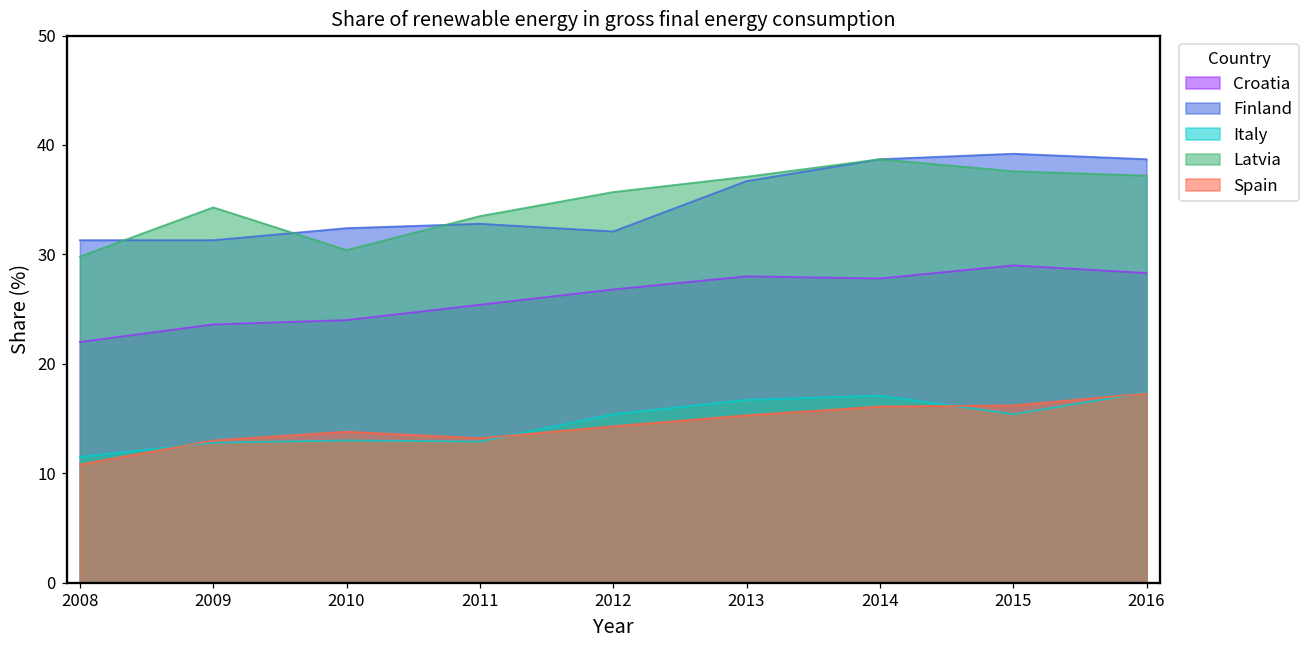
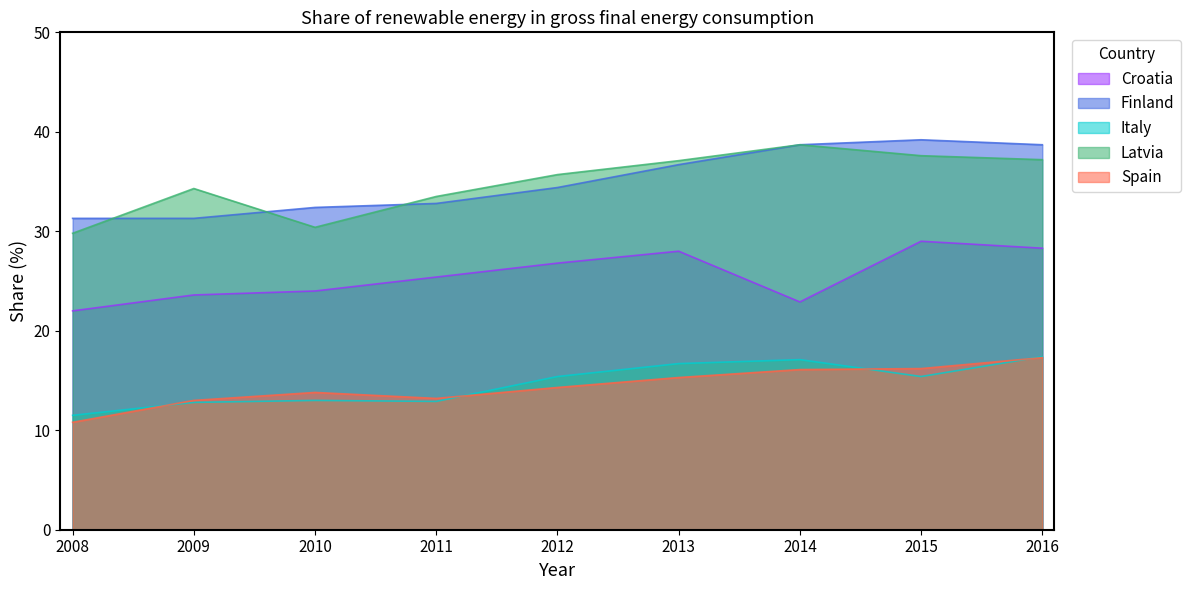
  {
    "Croatia": {
      "2008": 22,
      "2009": 24,
      "2010": 24,
      "2011": 25,
      "2012": 27,
      "2013": 28,
-     "2014": 28,
+     "2014": 23,
      "2015": 29,
      "2016": 28
    },
    "Finland": {
      "2008": 31,
      "2009": 31,
      "2010": 32,
      "2011": 33,
-     "2012": 32,
+     "2012": 34,
      "2013": 37,
      "2015": 39,
      "2016": 39
    },
    "Italy": {
      "2008": 12,
      "2010": 13,
      "2011": 13,
      "2012": 15,
      "2013": 17,
      "2014": 17,
      "2015": 15
    },
    "Latvia": {
      "2008": 30,
      "2009": 34,
      "2010": 30,
      "2011": 34,
      "2012": 36,
      "2013": 37,
      "2015": 38,
      "2016": 37
    },
    "Spain": {
      "2008": 11,
      "2010": 14,
      "2011": 13,
      "2012": 14,
      "2013": 15,
      "2014": 16,
      "2015": 16
    }
  }
